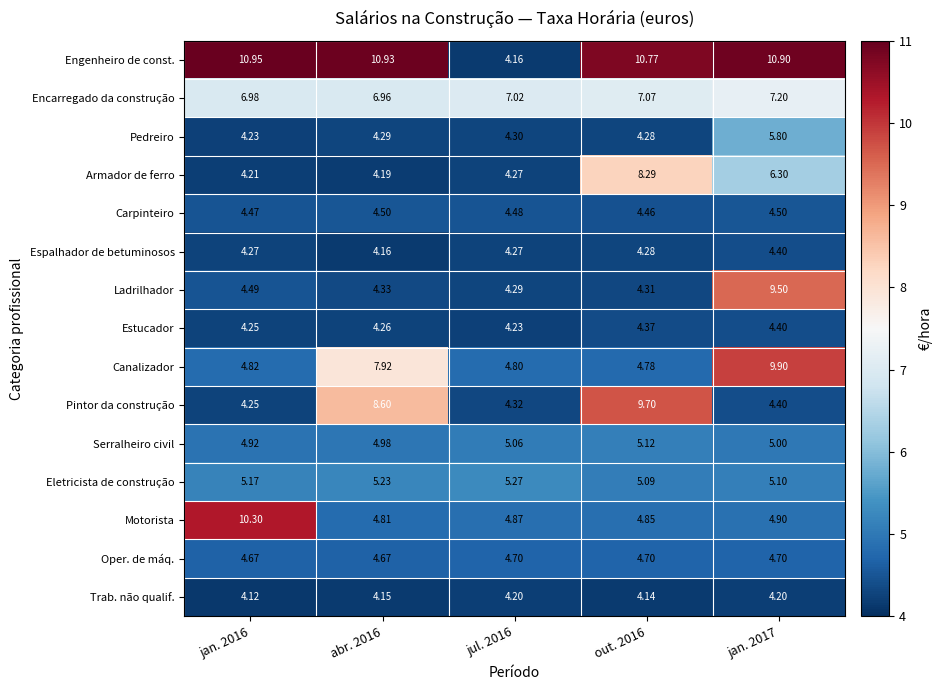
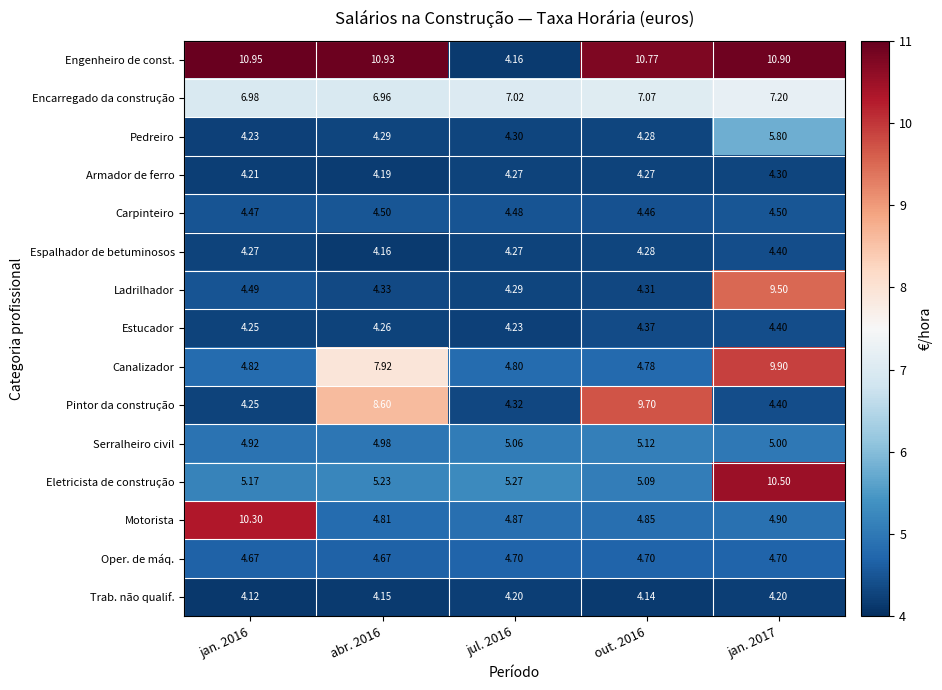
  {
    "Engenheiro de const.": {
      "jan. 2016": 10.95,
      "abr. 2016": 10.93,
      "jul. 2016": 4.16,
      "out. 2016": 10.77,
      "jan. 2017": 10.90
    },
    "Encarregado da construção": {
      "jan. 2016": 6.98,
      "abr. 2016": 6.96,
      "jul. 2016": 7.02,
      "out. 2016": 7.07,
      "jan. 2017": 7.20
    },
    "Pedreiro": {
      "jan. 2016": 4.23,
      "abr. 2016": 4.29,
      "jul. 2016": 4.30,
      "out. 2016": 4.28,
      "jan. 2017": 5.80
    },
    "Armador de ferro": {
      "jan. 2016": 4.21,
      "abr. 2016": 4.19,
      "jul. 2016": 4.27,
-     "out. 2016": 8.29,
-     "jan. 2017": 6.30
+     "out. 2016": 4.27,
+     "jan. 2017": 4.30
    },
    "Carpinteiro": {
      "jan. 2016": 4.47,
      "abr. 2016": 4.50,
      "jul. 2016": 4.48,
      "out. 2016": 4.46,
      "jan. 2017": 4.50
    },
    "Espalhador de betuminosos": {
      "jan. 2016": 4.27,
      "abr. 2016": 4.16,
      "jul. 2016": 4.27,
      "out. 2016": 4.28,
      "jan. 2017": 4.40
    },
    "Ladrilhador": {
      "jan. 2016": 4.49,
      "abr. 2016": 4.33,
      "jul. 2016": 4.29,
      "out. 2016": 4.31,
      "jan. 2017": 9.50
    },
    "Estucador": {
      "jan. 2016": 4.25,
      "abr. 2016": 4.26,
      "jul. 2016": 4.23,
      "out. 2016": 4.37,
      "jan. 2017": 4.40
    },
    "Canalizador": {
      "jan. 2016": 4.82,
      "abr. 2016": 7.92,
      "jul. 2016": 4.80,
      "out. 2016": 4.78,
      "jan. 2017": 9.90
    },
    "Pintor da construção": {
      "jan. 2016": 4.25,
      "abr. 2016": 8.60,
      "jul. 2016": 4.32,
      "out. 2016": 9.70,
      "jan. 2017": 4.40
    },
    "Serralheiro civil": {
      "jan. 2016": 4.92,
      "abr. 2016": 4.98,
      "jul. 2016": 5.06,
      "out. 2016": 5.12,
      "jan. 2017": 5.00
    },
    "Eletricista de construção": {
      "jan. 2016": 5.17,
      "abr. 2016": 5.23,
      "jul. 2016": 5.27,
      "out. 2016": 5.09,
-     "jan. 2017": 5.10
+     "jan. 2017": 10.50
    },
    "Motorista": {
      "jan. 2016": 10.30,
      "abr. 2016": 4.81,
      "jul. 2016": 4.87,
      "out. 2016": 4.85,
      "jan. 2017": 4.90
    },
    "Oper. de máq.": {
      "jan. 2016": 4.67,
      "abr. 2016": 4.67,
      "jul. 2016": 4.70,
      "out. 2016": 4.70,
      "jan. 2017": 4.70
    },
    "Trab. não qualif.": {
      "jan. 2016": 4.12,
      "abr. 2016": 4.15,
      "jul. 2016": 4.20,
      "out. 2016": 4.14,
      "jan. 2017": 4.20
    }
  }
